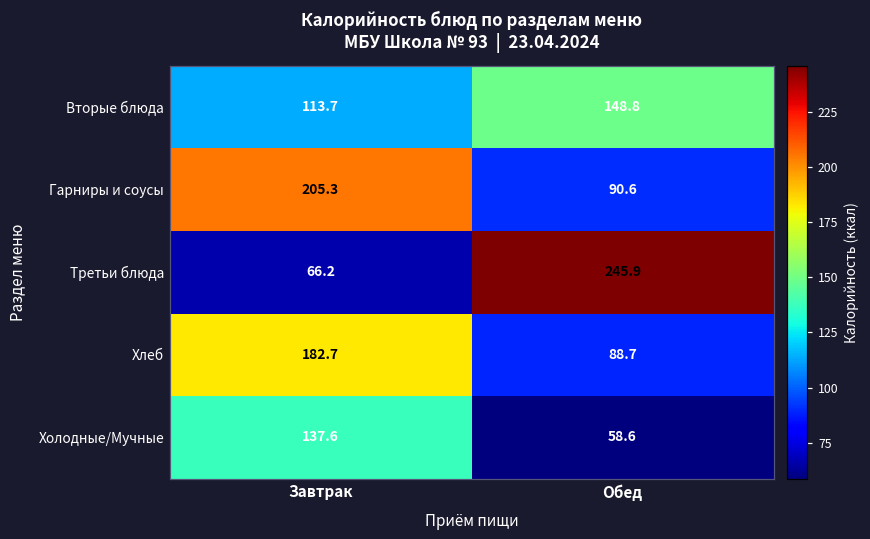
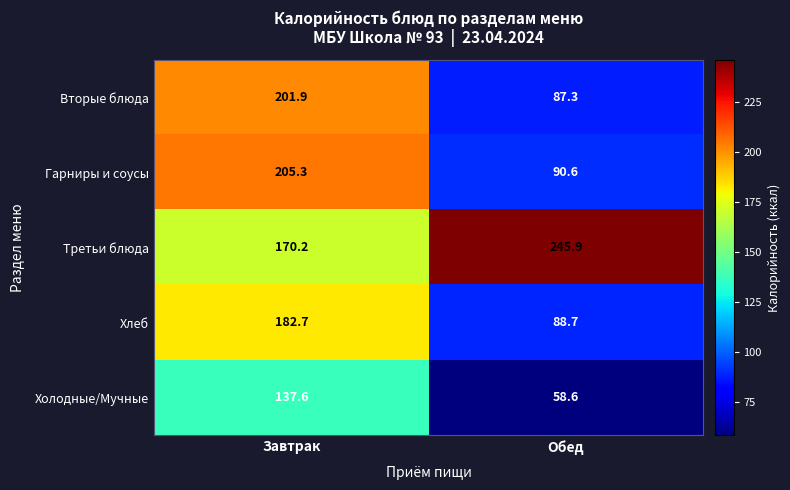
  {
    "Вторые блюда": {
-     "Завтрак": 113.7,
-     "Обед": 148.8
+     "Завтрак": 201.9,
+     "Обед": 87.3
    },
    "Гарниры и соусы": {
      "Завтрак": 205.3,
      "Обед": 90.6
    },
    "Третьи блюда": {
-     "Завтрак": 66.2,
+     "Завтрак": 170.2,
      "Обед": 245.9
    },
    "Хлеб": {
      "Завтрак": 182.7,
      "Обед": 88.7
    },
    "Холодные/Мучные": {
      "Завтрак": 137.6,
      "Обед": 58.6
    }
  }
